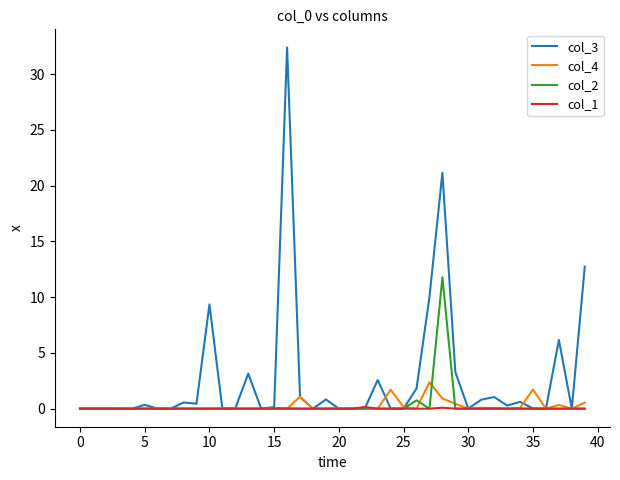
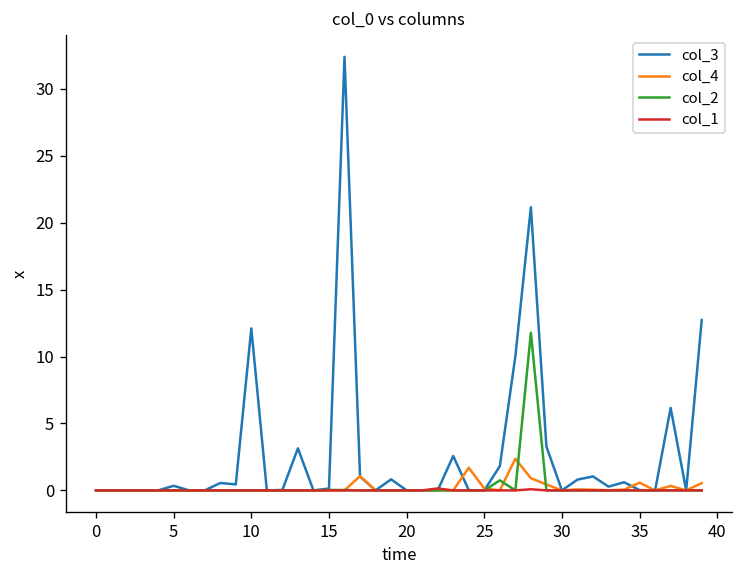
  {
    "col_3": {
      "5": 0.3,
-     "10": 9.3
+     "10": 12.1
    },
    "col_4": {
-     "35": 1.7
+     "35": 0.6
    }
  }
